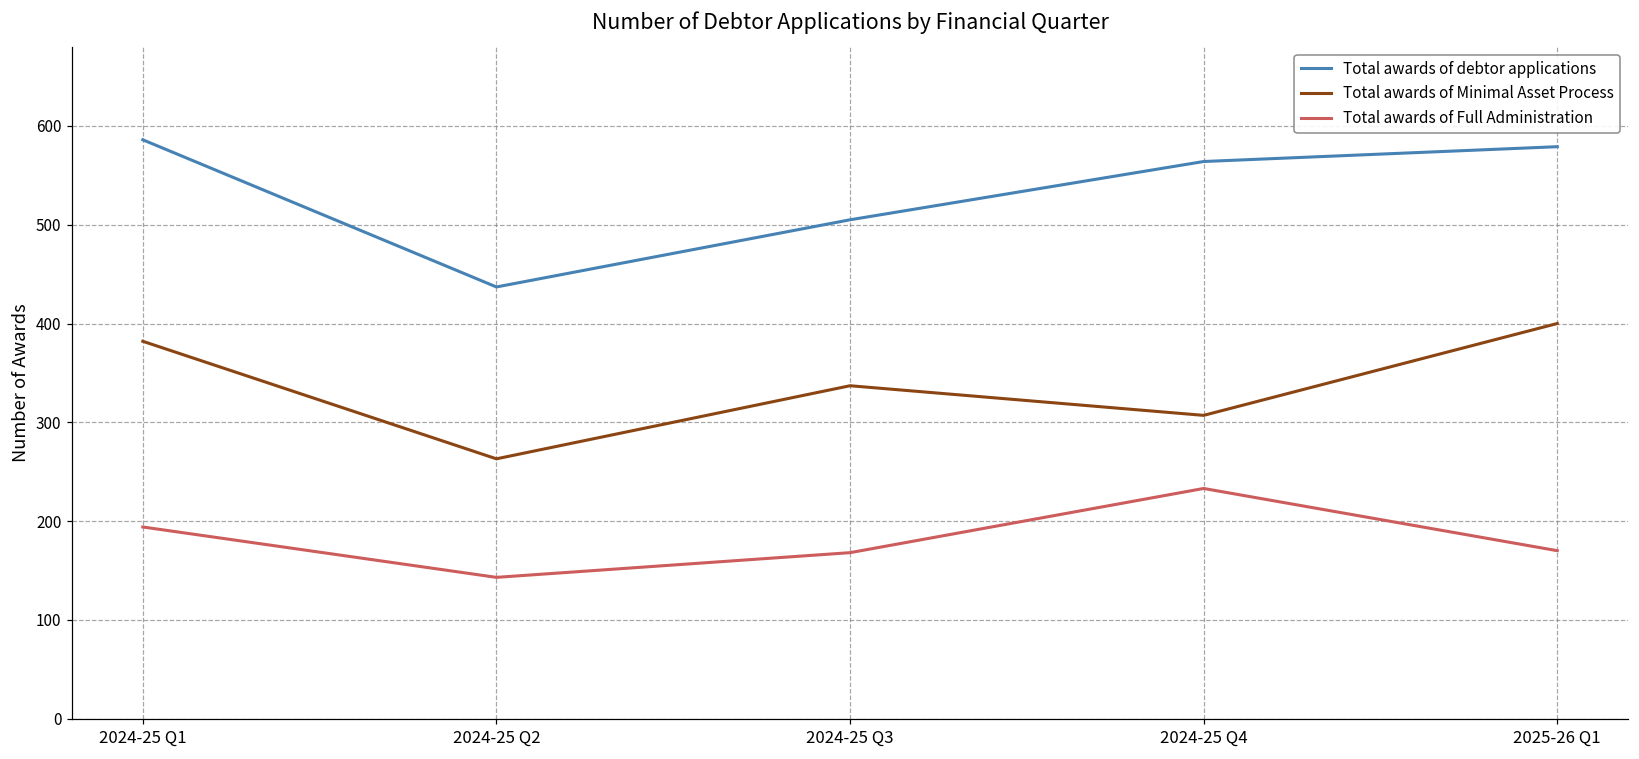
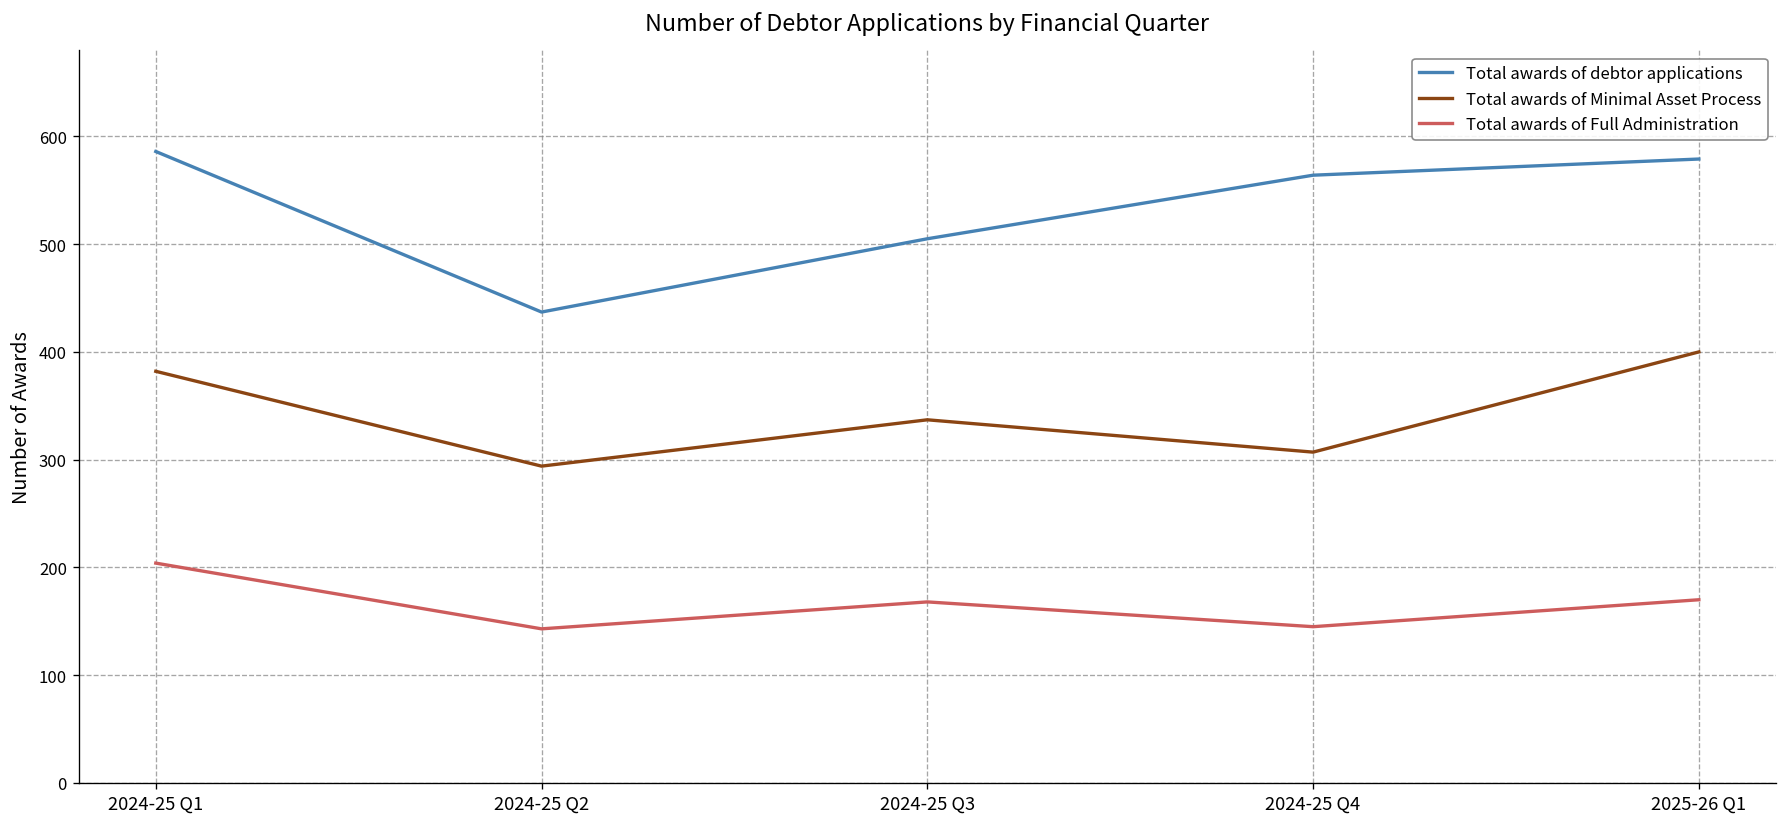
  {
    "Total awards of debtor applications": {
      "2024-25 Q1": 590,
      "2024-25 Q2": 440,
      "2024-25 Q3": 510,
      "2024-25 Q4": 560,
      "2025-26 Q1": 580
    },
    "Total awards of Minimal Asset Process": {
      "2024-25 Q1": 380,
-     "2024-25 Q2": 260,
+     "2024-25 Q2": 290,
      "2024-25 Q3": 340,
      "2024-25 Q4": 310,
      "2025-26 Q1": 400
    },
    "Total awards of Full Administration": {
-     "2024-25 Q1": 190,
+     "2024-25 Q1": 200,
      "2024-25 Q2": 140,
      "2024-25 Q3": 170,
-     "2024-25 Q4": 230,
+     "2024-25 Q4": 150,
      "2025-26 Q1": 170
    }
  }
